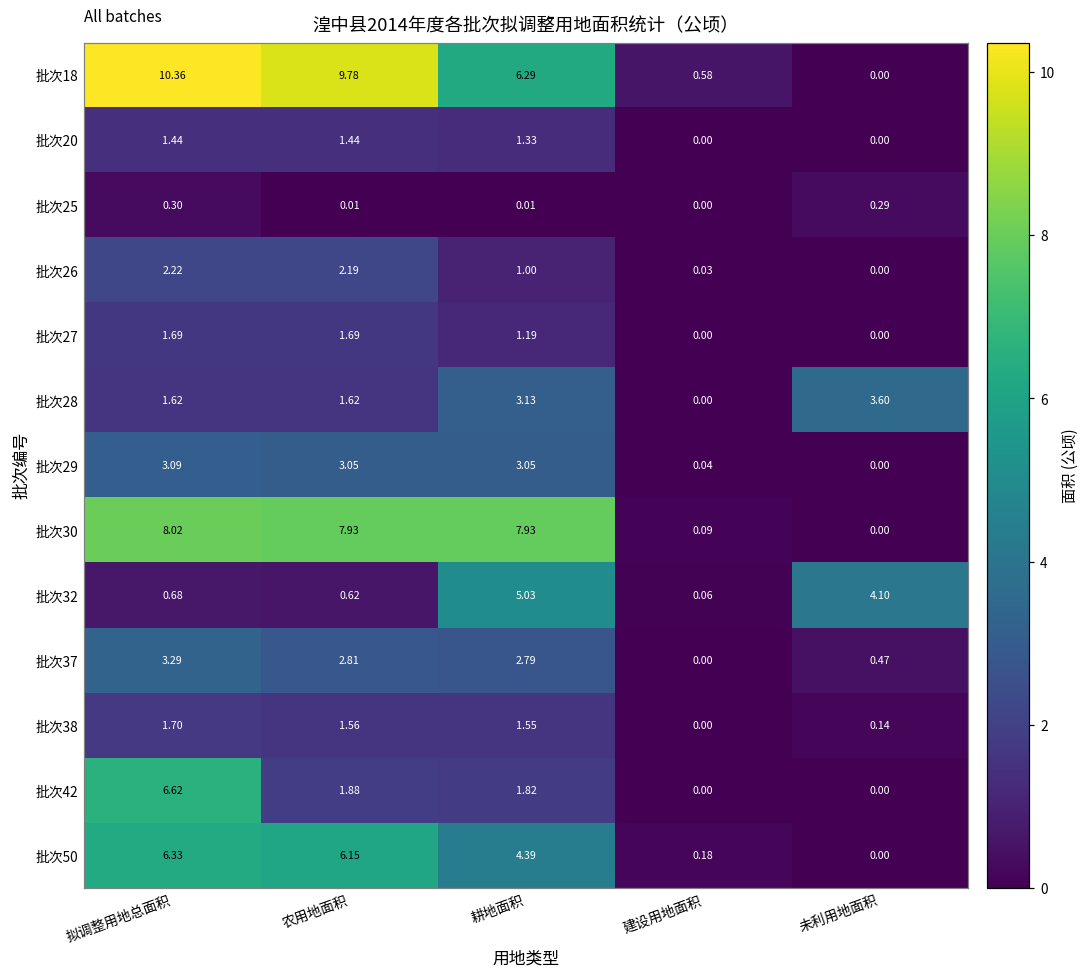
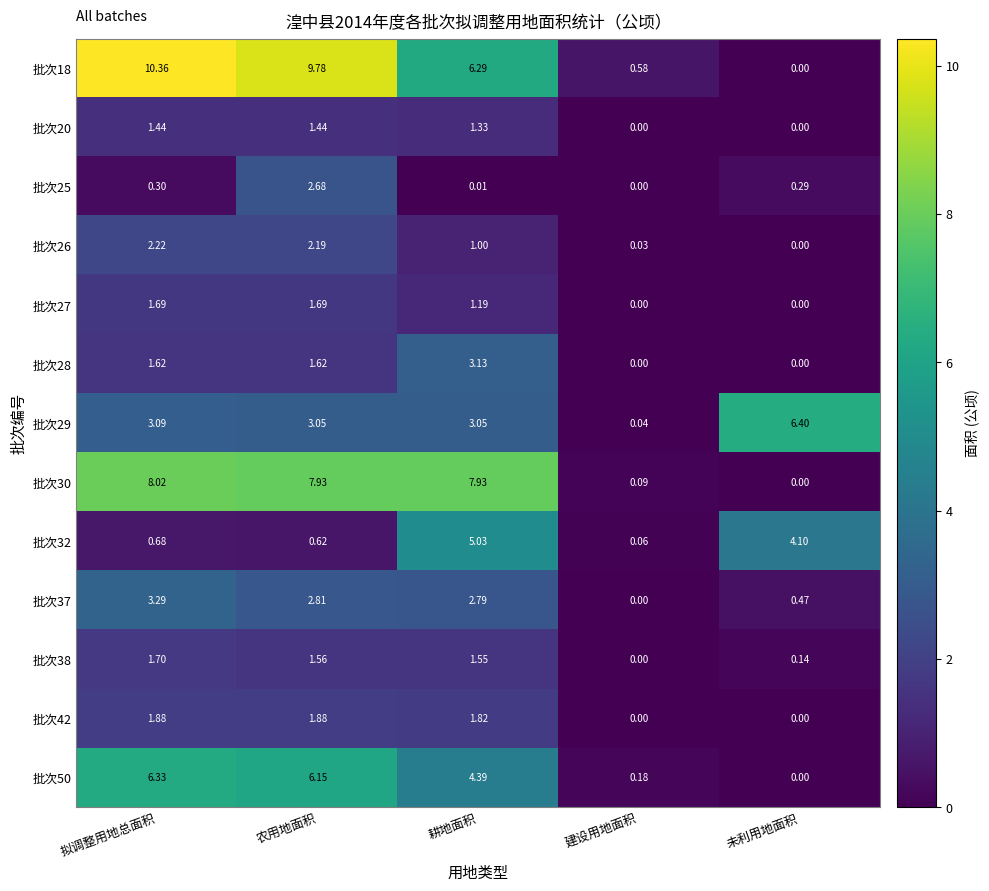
  {
    "批次18": {
      "拟调整用地总面积": 10.36,
      "农用地面积": 9.78,
      "耕地面积": 6.29,
      "建设用地面积": 0.58,
      "未利用地面积": 0.00
    },
    "批次20": {
      "拟调整用地总面积": 1.44,
      "农用地面积": 1.44,
      "耕地面积": 1.33,
      "建设用地面积": 0.00,
      "未利用地面积": 0.00
    },
    "批次25": {
      "拟调整用地总面积": 0.30,
-     "农用地面积": 0.01,
+     "农用地面积": 2.68,
      "耕地面积": 0.01,
      "建设用地面积": 0.00,
      "未利用地面积": 0.29
    },
    "批次26": {
      "拟调整用地总面积": 2.22,
      "农用地面积": 2.19,
      "耕地面积": 1.00,
      "建设用地面积": 0.03,
      "未利用地面积": 0.00
    },
    "批次27": {
      "拟调整用地总面积": 1.69,
      "农用地面积": 1.69,
      "耕地面积": 1.19,
      "建设用地面积": 0.00,
      "未利用地面积": 0.00
    },
    "批次28": {
      "拟调整用地总面积": 1.62,
      "农用地面积": 1.62,
      "耕地面积": 3.13,
      "建设用地面积": 0.00,
-     "未利用地面积": 3.60
+     "未利用地面积": 0.00
    },
    "批次29": {
      "拟调整用地总面积": 3.09,
      "农用地面积": 3.05,
      "耕地面积": 3.05,
      "建设用地面积": 0.04,
-     "未利用地面积": 0.00
+     "未利用地面积": 6.40
    },
    "批次30": {
      "拟调整用地总面积": 8.02,
      "农用地面积": 7.93,
      "耕地面积": 7.93,
      "建设用地面积": 0.09,
      "未利用地面积": 0.00
    },
    "批次32": {
      "拟调整用地总面积": 0.68,
      "农用地面积": 0.62,
      "耕地面积": 5.03,
      "建设用地面积": 0.06,
      "未利用地面积": 4.10
    },
    "批次37": {
      "拟调整用地总面积": 3.29,
      "农用地面积": 2.81,
      "耕地面积": 2.79,
      "建设用地面积": 0.00,
      "未利用地面积": 0.47
    },
    "批次38": {
      "拟调整用地总面积": 1.70,
      "农用地面积": 1.56,
      "耕地面积": 1.55,
      "建设用地面积": 0.00,
      "未利用地面积": 0.14
    },
    "批次42": {
-     "拟调整用地总面积": 6.62,
+     "拟调整用地总面积": 1.88,
      "农用地面积": 1.88,
      "耕地面积": 1.82,
      "建设用地面积": 0.00,
      "未利用地面积": 0.00
    },
    "批次50": {
      "拟调整用地总面积": 6.33,
      "农用地面积": 6.15,
      "耕地面积": 4.39,
      "建设用地面积": 0.18,
      "未利用地面积": 0.00
    }
  }
